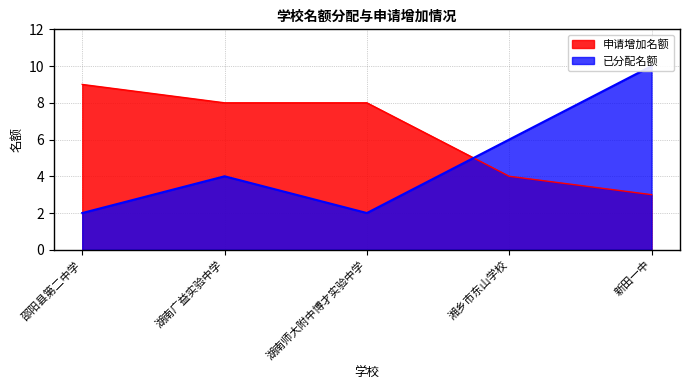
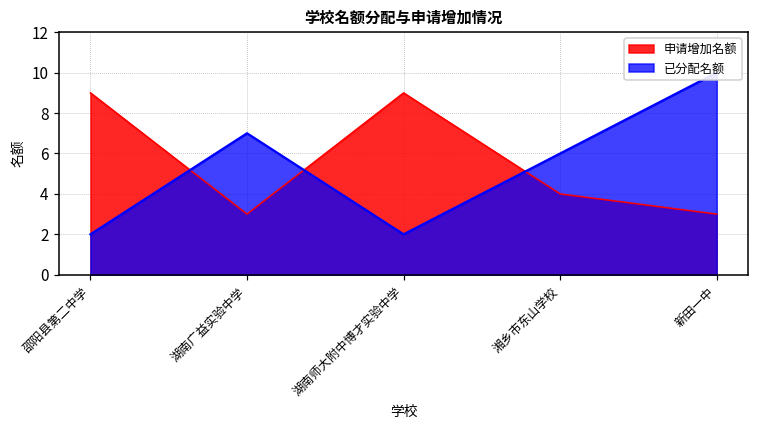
  {
    "申请增加名额": {
      "邵阳县第二中学": 9,
-     "湖南广益实验中学": 8,
-     "湖南师大附中博才实验中学": 8,
+     "湖南广益实验中学": 3,
+     "湖南师大附中博才实验中学": 9,
      "湘乡市东山学校": 4,
      "新田一中": 3
    },
    "已分配名额": {
      "邵阳县第二中学": 2,
-     "湖南广益实验中学": 4,
+     "湖南广益实验中学": 7,
      "湖南师大附中博才实验中学": 2,
      "湘乡市东山学校": 6
    }
  }
